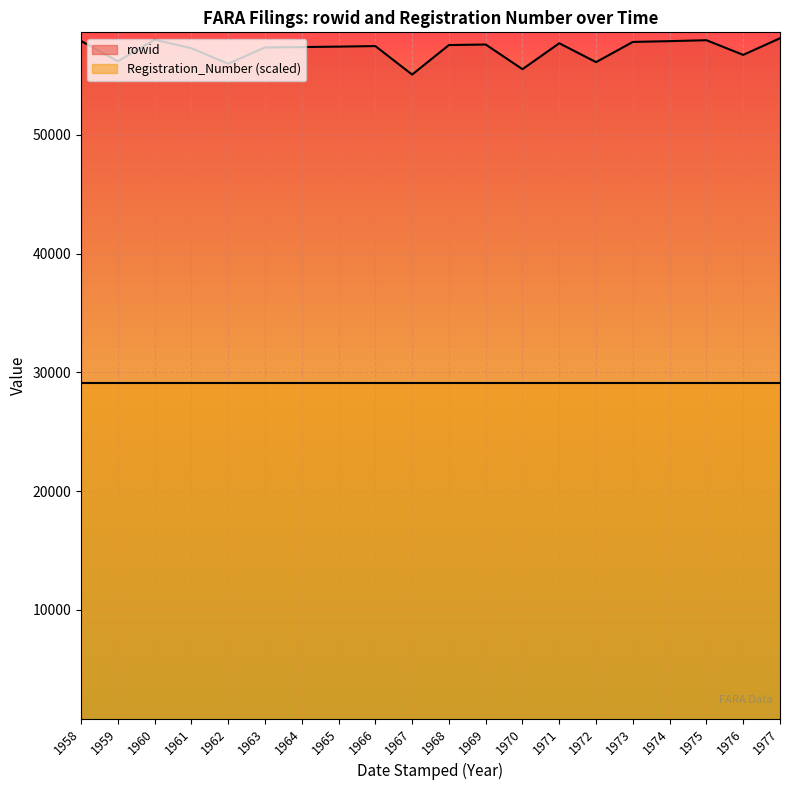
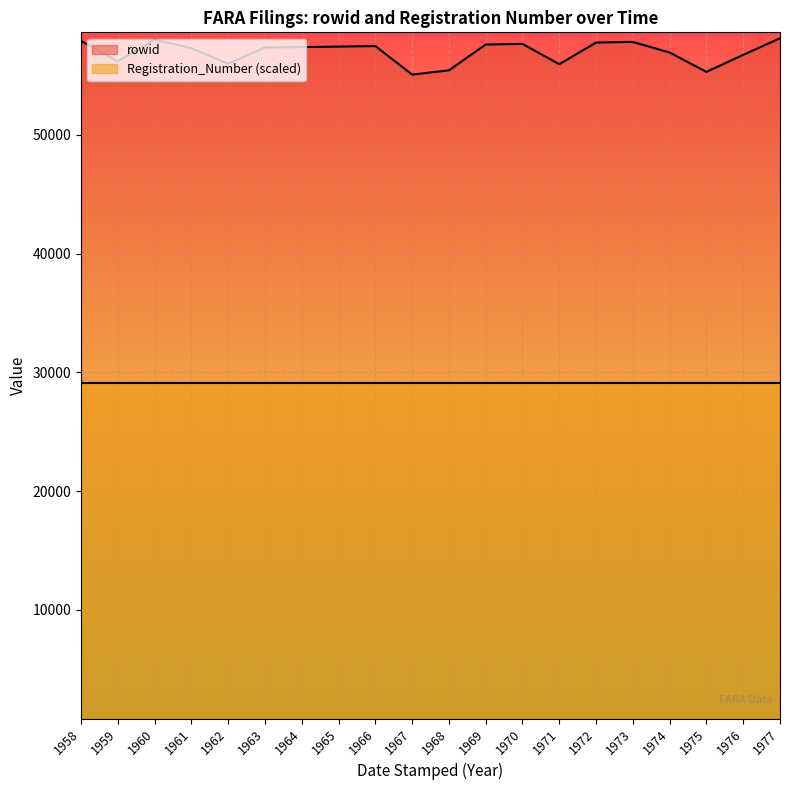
  {
    "rowid": {
      "1958": 57900,
      "1965": 57400,
      "1966": 57500,
      "1967": 55100,
-     "1968": 57600,
+     "1968": 55400,
      "1969": 57600,
-     "1970": 55500,
-     "1971": 57700,
-     "1972": 56100,
+     "1970": 57700,
+     "1971": 55900,
+     "1972": 57800,
      "1973": 57800,
-     "1974": 57900,
-     "1975": 58000,
+     "1974": 56900,
+     "1975": 55300,
      "1976": 56700,
      "1977": 58100
    },
    "Registration_Number (scaled)": {
      "1958": 29100,
      "1959": 29100,
      "1960": 29100,
      "1961": 29100,
      "1962": 29100,
      "1963": 29100,
      "1964": 29100,
      "1965": 29100,
      "1966": 29100,
      "1967": 29100,
      "1968": 29100,
      "1969": 29100,
      "1970": 29100,
      "1971": 29100,
      "1972": 29100,
      "1973": 29100,
      "1974": 29100,
      "1975": 29100,
      "1976": 29100,
      "1977": 29100
    }
  }
